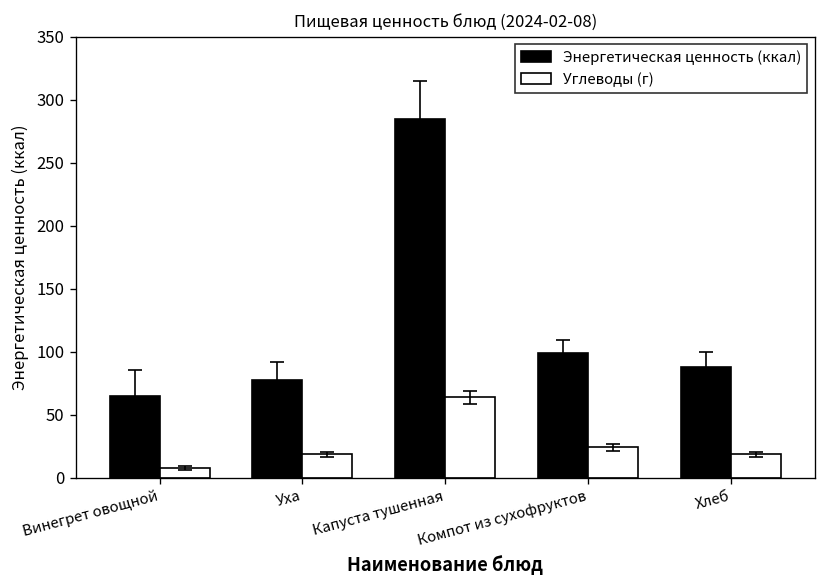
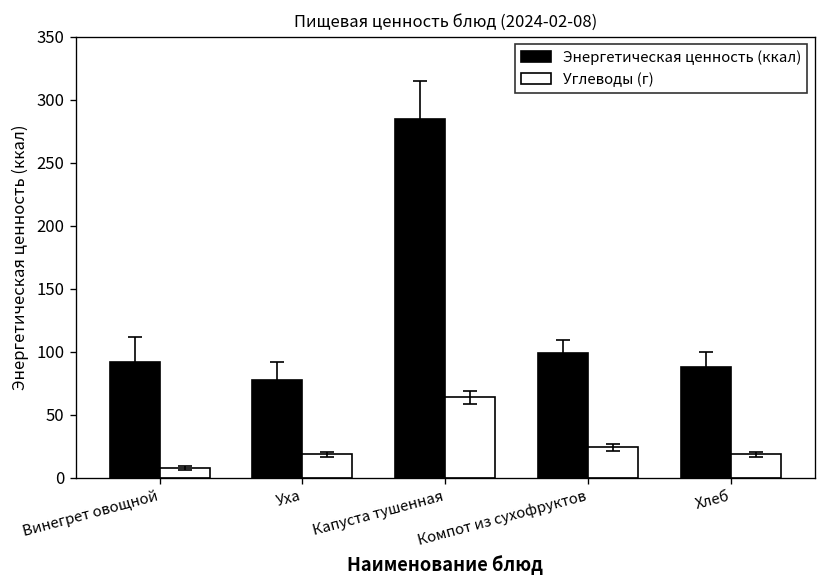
  {
    "Энергетическая ценность (ккал)": {
-     "Винегрет овощной": 65,
+     "Винегрет овощной": 92,
      "Уха": 77,
      "Капуста тушенная": 285,
      "Компот из сухофруктов": 99,
      "Хлеб": 88
    },
    "Углеводы (г)": {
      "Винегрет овощной": 8,
      "Уха": 19,
      "Капуста тушенная": 64,
      "Компот из сухофруктов": 24,
      "Хлеб": 19
    }
  }
